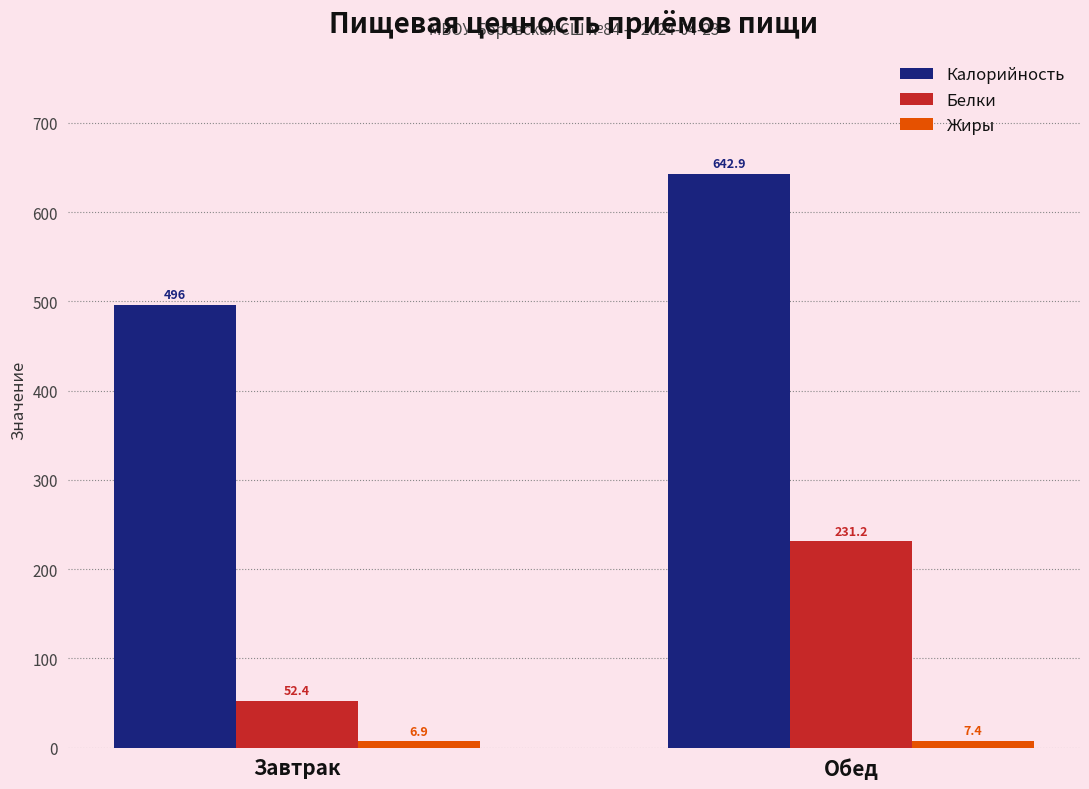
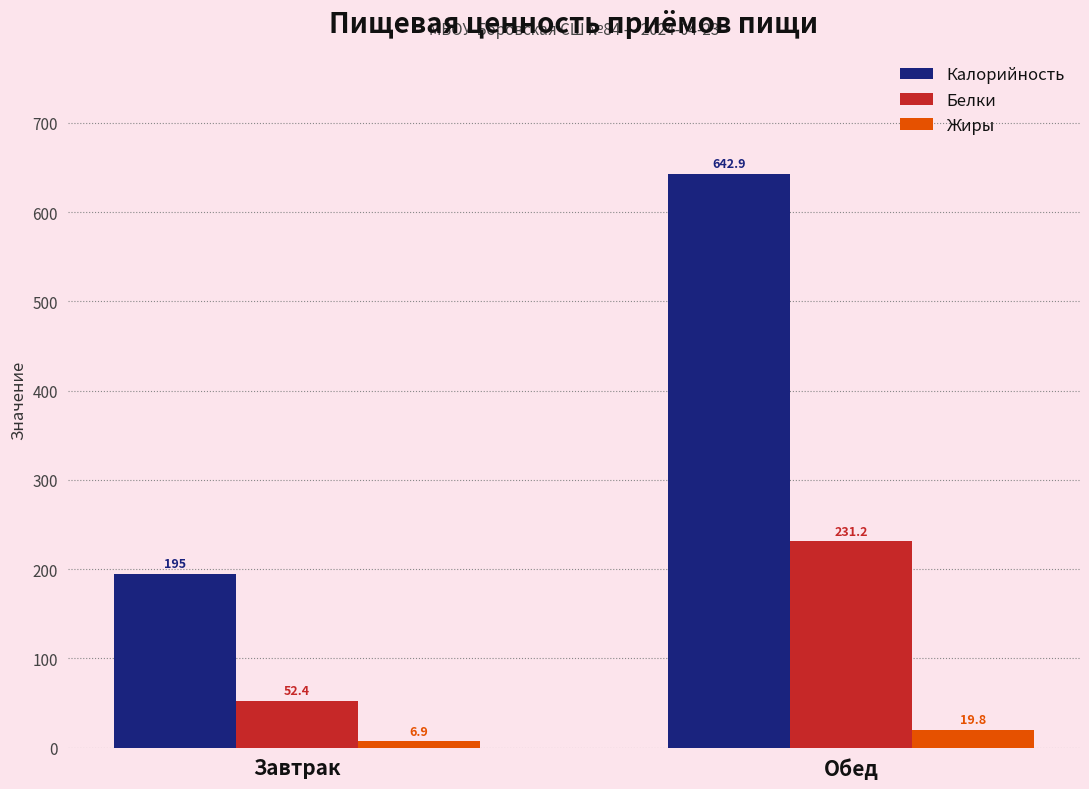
  {
    "Калорийность": {
-     "Завтрак": 496,
+     "Завтрак": 195,
      "Обед": 642.9
    },
    "Белки": {
      "Завтрак": 52.4,
      "Обед": 231.2
    },
    "Жиры": {
      "Завтрак": 6.9,
-     "Обед": 7.4
+     "Обед": 19.8
    }
  }
